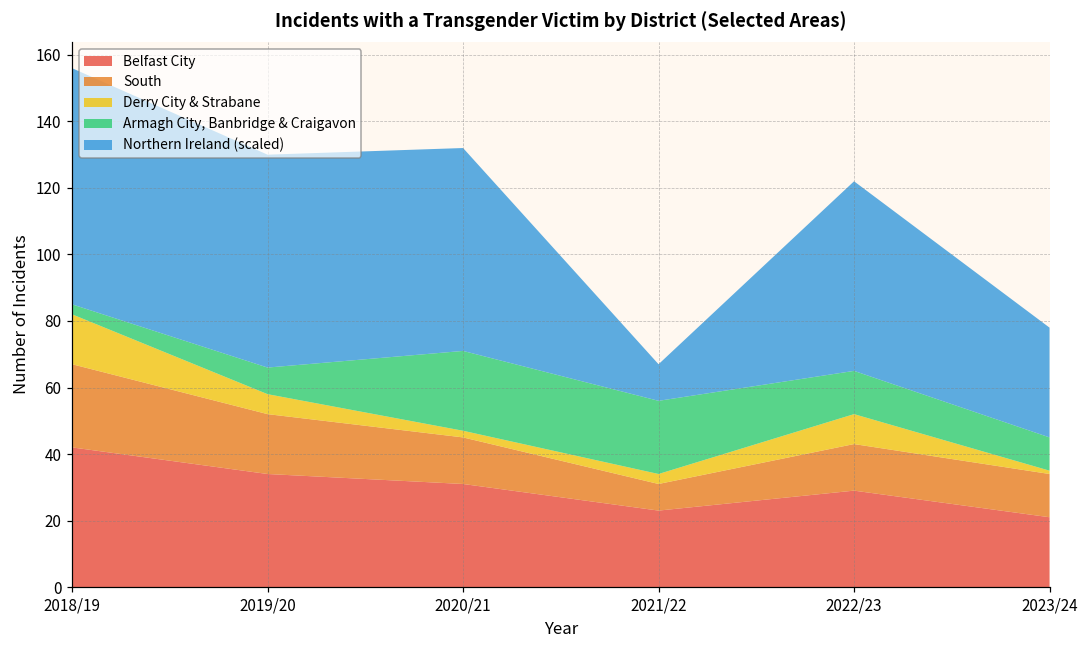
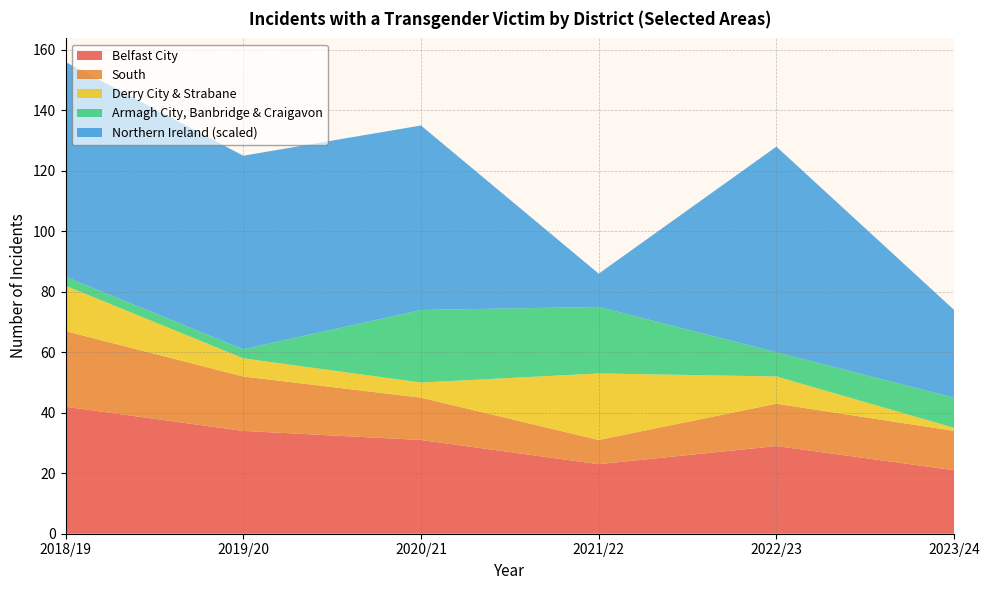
  {
    "Derry City & Strabane": {
      "2018/19": 15,
      "2019/20": 6,
-     "2020/21": 2,
-     "2021/22": 3,
+     "2020/21": 5,
+     "2021/22": 22,
      "2022/23": 9,
      "2023/24": 1
    },
    "Armagh City, Banbridge & Craigavon": {
      "2018/19": 3,
-     "2019/20": 8,
+     "2019/20": 3,
      "2020/21": 24,
      "2021/22": 22,
-     "2022/23": 13,
+     "2022/23": 8,
      "2023/24": 10
    },
    "Northern Ireland (scaled)": {
      "2018/19": 71,
      "2020/21": 61,
      "2021/22": 11,
-     "2022/23": 57,
-     "2023/24": 33
+     "2022/23": 68,
+     "2023/24": 29
    }
  }
